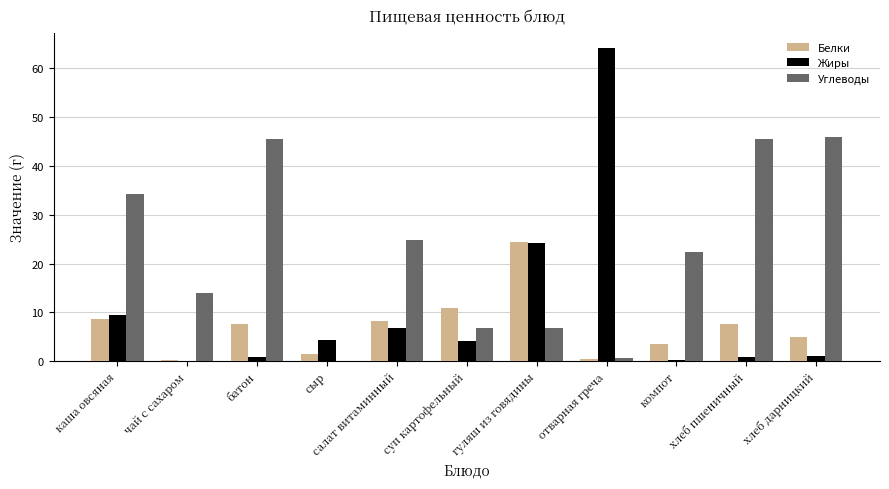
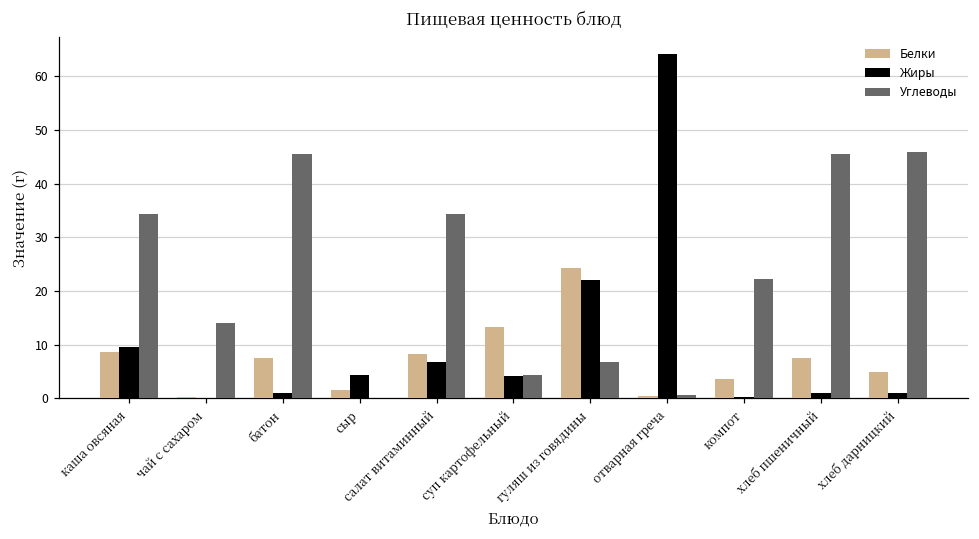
  {
    "Белки": {
      "каша овсяная": 9,
      "батон": 8,
      "сыр": 2,
      "салат витаминный": 8,
-     "суп картофельный": 11,
+     "суп картофельный": 13,
      "гуляш из говядины": 24,
      "компот": 4,
      "хлеб пшеничный": 8,
      "хлеб дарницкий": 5
    },
    "Жиры": {
      "каша овсяная": 10,
      "чай с сахаром": 0,
      "батон": 1,
      "сыр": 4,
      "салат витаминный": 7,
      "суп картофельный": 4,
-     "гуляш из говядины": 24,
+     "гуляш из говядины": 22,
      "отварная греча": 64,
      "хлеб пшеничный": 1,
      "хлеб дарницкий": 1
    },
    "Углеводы": {
      "каша овсяная": 34,
      "чай с сахаром": 14,
      "батон": 46,
      "сыр": 0,
-     "салат витаминный": 25,
-     "суп картофельный": 7,
+     "салат витаминный": 34,
+     "суп картофельный": 4,
      "гуляш из говядины": 7,
      "отварная греча": 1,
      "компот": 22,
      "хлеб пшеничный": 46,
      "хлеб дарницкий": 46
    }
  }
